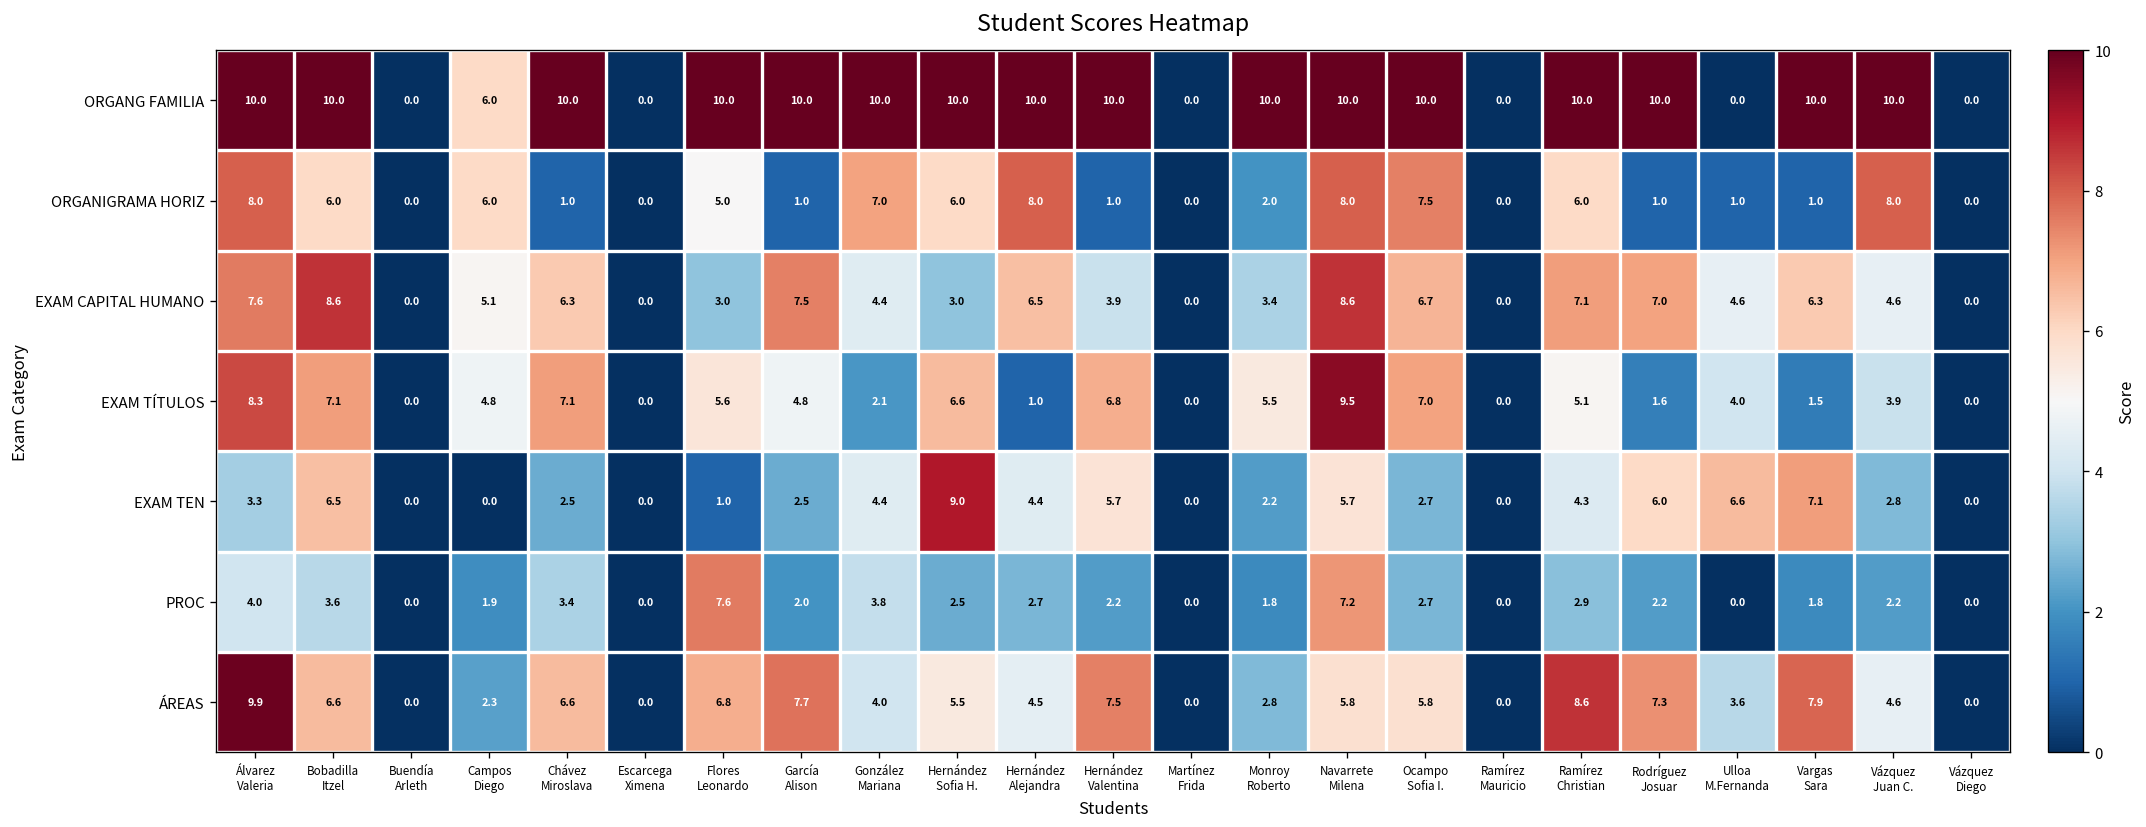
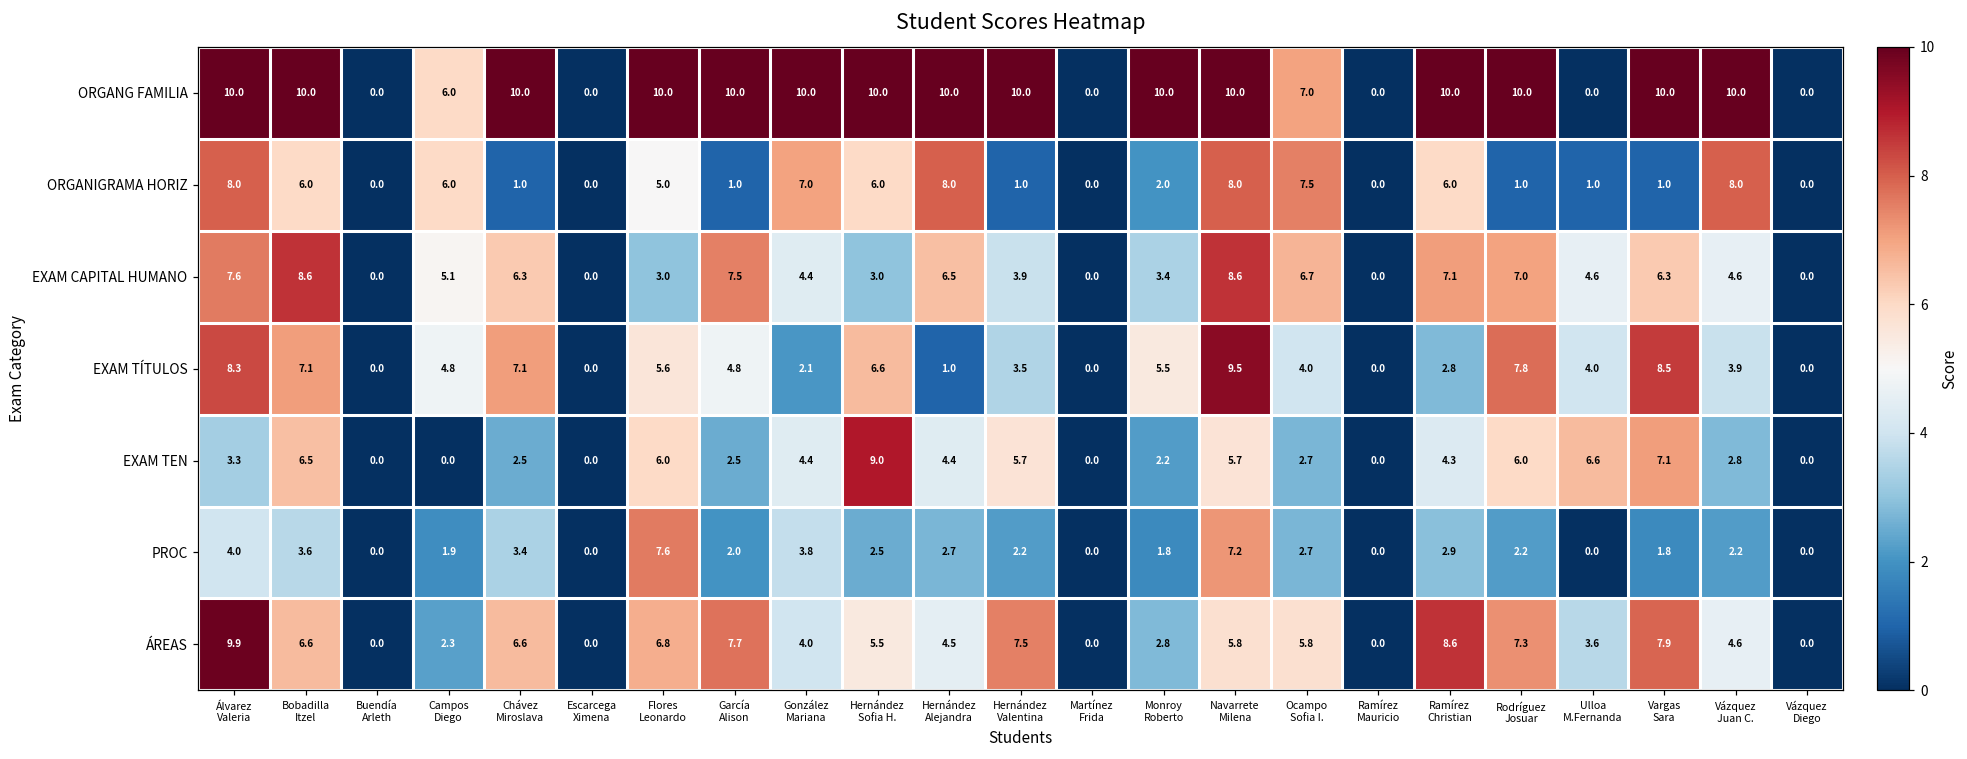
  {
    "ORGANG FAMILIA": {
      "Álvarez Valeria": 10.0,
      "Bobadilla Itzel": 10.0,
      "Buendía Arleth": 0.0,
      "Campos Diego": 6.0,
      "Chávez Miroslava": 10.0,
      "Escarcega Ximena": 0.0,
      "Flores Leonardo": 10.0,
      "García Alison": 10.0,
      "González Mariana": 10.0,
      "Hernández Sofia H.": 10.0,
      "Hernández Alejandra": 10.0,
      "Hernández Valentina": 10.0,
      "Martínez Frida": 0.0,
      "Monroy Roberto": 10.0,
      "Navarrete Milena": 10.0,
-     "Ocampo Sofia I.": 10.0,
+     "Ocampo Sofia I.": 7.0,
      "Ramírez Mauricio": 0.0,
      "Ramírez Christian": 10.0,
      "Rodríguez Josuar": 10.0,
      "Ulloa M.Fernanda": 0.0,
      "Vargas Sara": 10.0,
      "Vázquez Juan C.": 10.0,
      "Vázquez Diego": 0.0
    },
    "ORGANIGRAMA HORIZ": {
      "Álvarez Valeria": 8.0,
      "Bobadilla Itzel": 6.0,
      "Buendía Arleth": 0.0,
      "Campos Diego": 6.0,
      "Chávez Miroslava": 1.0,
      "Escarcega Ximena": 0.0,
      "Flores Leonardo": 5.0,
      "García Alison": 1.0,
      "González Mariana": 7.0,
      "Hernández Sofia H.": 6.0,
      "Hernández Alejandra": 8.0,
      "Hernández Valentina": 1.0,
      "Martínez Frida": 0.0,
      "Monroy Roberto": 2.0,
      "Navarrete Milena": 8.0,
      "Ocampo Sofia I.": 7.5,
      "Ramírez Mauricio": 0.0,
      "Ramírez Christian": 6.0,
      "Rodríguez Josuar": 1.0,
      "Ulloa M.Fernanda": 1.0,
      "Vargas Sara": 1.0,
      "Vázquez Juan C.": 8.0,
      "Vázquez Diego": 0.0
    },
    "EXAM CAPITAL HUMANO": {
      "Álvarez Valeria": 7.6,
      "Bobadilla Itzel": 8.6,
      "Buendía Arleth": 0.0,
      "Campos Diego": 5.1,
      "Chávez Miroslava": 6.3,
      "Escarcega Ximena": 0.0,
      "Flores Leonardo": 3.0,
      "García Alison": 7.5,
      "González Mariana": 4.4,
      "Hernández Sofia H.": 3.0,
      "Hernández Alejandra": 6.5,
      "Hernández Valentina": 3.9,
      "Martínez Frida": 0.0,
      "Monroy Roberto": 3.4,
      "Navarrete Milena": 8.6,
      "Ocampo Sofia I.": 6.7,
      "Ramírez Mauricio": 0.0,
      "Ramírez Christian": 7.1,
      "Rodríguez Josuar": 7.0,
      "Ulloa M.Fernanda": 4.6,
      "Vargas Sara": 6.3,
      "Vázquez Juan C.": 4.6,
      "Vázquez Diego": 0.0
    },
    "EXAM TÍTULOS": {
      "Álvarez Valeria": 8.3,
      "Bobadilla Itzel": 7.1,
      "Buendía Arleth": 0.0,
      "Campos Diego": 4.8,
      "Chávez Miroslava": 7.1,
      "Escarcega Ximena": 0.0,
      "Flores Leonardo": 5.6,
      "García Alison": 4.8,
      "González Mariana": 2.1,
      "Hernández Sofia H.": 6.6,
      "Hernández Alejandra": 1.0,
-     "Hernández Valentina": 6.8,
+     "Hernández Valentina": 3.5,
      "Martínez Frida": 0.0,
      "Monroy Roberto": 5.5,
      "Navarrete Milena": 9.5,
-     "Ocampo Sofia I.": 7.0,
+     "Ocampo Sofia I.": 4.0,
      "Ramírez Mauricio": 0.0,
-     "Ramírez Christian": 5.1,
-     "Rodríguez Josuar": 1.6,
+     "Ramírez Christian": 2.8,
+     "Rodríguez Josuar": 7.8,
      "Ulloa M.Fernanda": 4.0,
-     "Vargas Sara": 1.5,
+     "Vargas Sara": 8.5,
      "Vázquez Juan C.": 3.9,
      "Vázquez Diego": 0.0
    },
    "EXAM TEN": {
      "Álvarez Valeria": 3.3,
      "Bobadilla Itzel": 6.5,
      "Buendía Arleth": 0.0,
      "Campos Diego": 0.0,
      "Chávez Miroslava": 2.5,
      "Escarcega Ximena": 0.0,
-     "Flores Leonardo": 1.0,
+     "Flores Leonardo": 6.0,
      "García Alison": 2.5,
      "González Mariana": 4.4,
      "Hernández Sofia H.": 9.0,
      "Hernández Alejandra": 4.4,
      "Hernández Valentina": 5.7,
      "Martínez Frida": 0.0,
      "Monroy Roberto": 2.2,
      "Navarrete Milena": 5.7,
      "Ocampo Sofia I.": 2.7,
      "Ramírez Mauricio": 0.0,
      "Ramírez Christian": 4.3,
      "Rodríguez Josuar": 6.0,
      "Ulloa M.Fernanda": 6.6,
      "Vargas Sara": 7.1,
      "Vázquez Juan C.": 2.8,
      "Vázquez Diego": 0.0
    },
    "PROC": {
      "Álvarez Valeria": 4.0,
      "Bobadilla Itzel": 3.6,
      "Buendía Arleth": 0.0,
      "Campos Diego": 1.9,
      "Chávez Miroslava": 3.4,
      "Escarcega Ximena": 0.0,
      "Flores Leonardo": 7.6,
      "García Alison": 2.0,
      "González Mariana": 3.8,
      "Hernández Sofia H.": 2.5,
      "Hernández Alejandra": 2.7,
      "Hernández Valentina": 2.2,
      "Martínez Frida": 0.0,
      "Monroy Roberto": 1.8,
      "Navarrete Milena": 7.2,
      "Ocampo Sofia I.": 2.7,
      "Ramírez Mauricio": 0.0,
      "Ramírez Christian": 2.9,
      "Rodríguez Josuar": 2.2,
      "Ulloa M.Fernanda": 0.0,
      "Vargas Sara": 1.8,
      "Vázquez Juan C.": 2.2,
      "Vázquez Diego": 0.0
    },
    "ÁREAS": {
      "Álvarez Valeria": 9.9,
      "Bobadilla Itzel": 6.6,
      "Buendía Arleth": 0.0,
      "Campos Diego": 2.3,
      "Chávez Miroslava": 6.6,
      "Escarcega Ximena": 0.0,
      "Flores Leonardo": 6.8,
      "García Alison": 7.7,
      "González Mariana": 4.0,
      "Hernández Sofia H.": 5.5,
      "Hernández Alejandra": 4.5,
      "Hernández Valentina": 7.5,
      "Martínez Frida": 0.0,
      "Monroy Roberto": 2.8,
      "Navarrete Milena": 5.8,
      "Ocampo Sofia I.": 5.8,
      "Ramírez Mauricio": 0.0,
      "Ramírez Christian": 8.6,
      "Rodríguez Josuar": 7.3,
      "Ulloa M.Fernanda": 3.6,
      "Vargas Sara": 7.9,
      "Vázquez Juan C.": 4.6,
      "Vázquez Diego": 0.0
    }
  }
